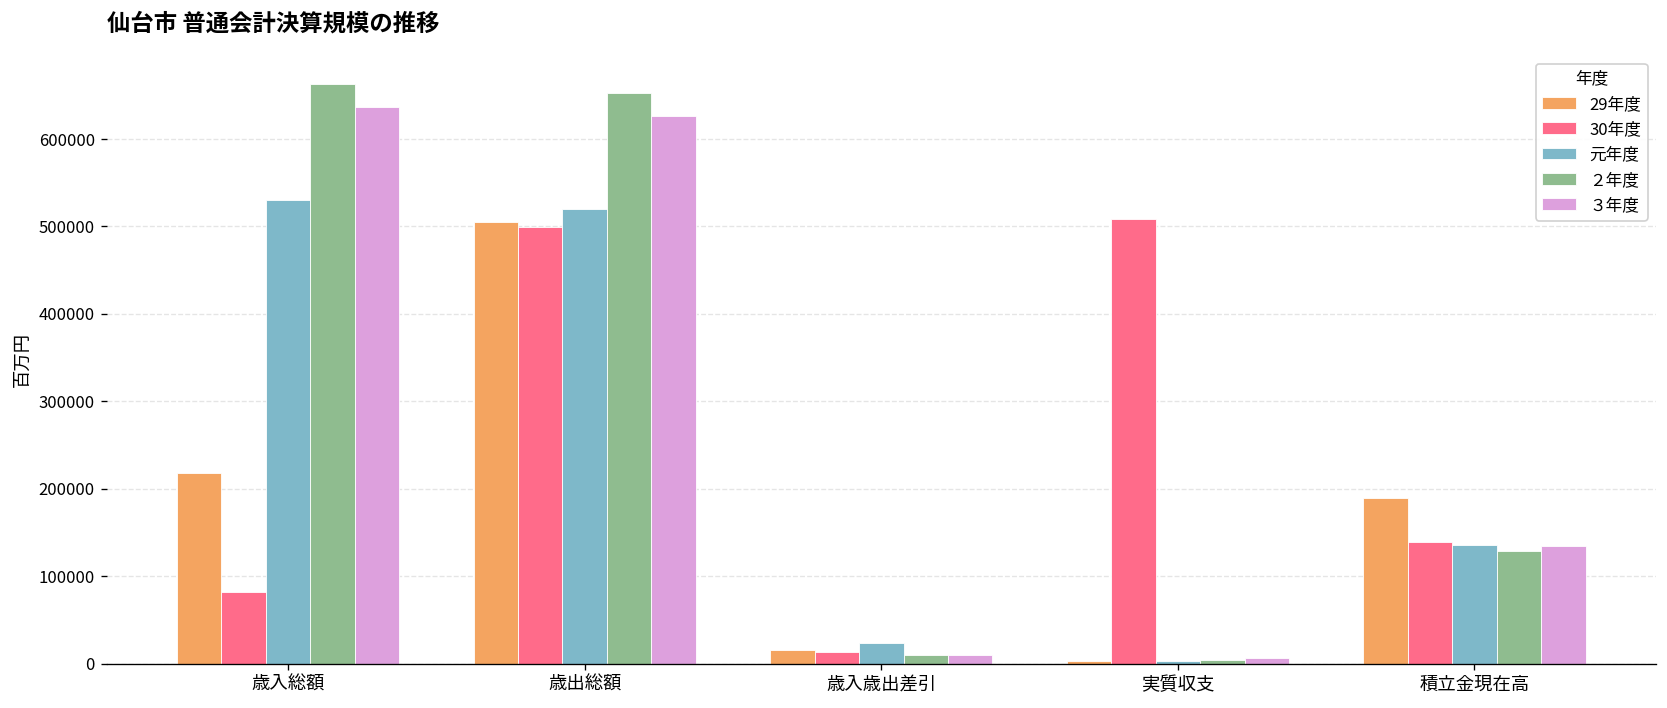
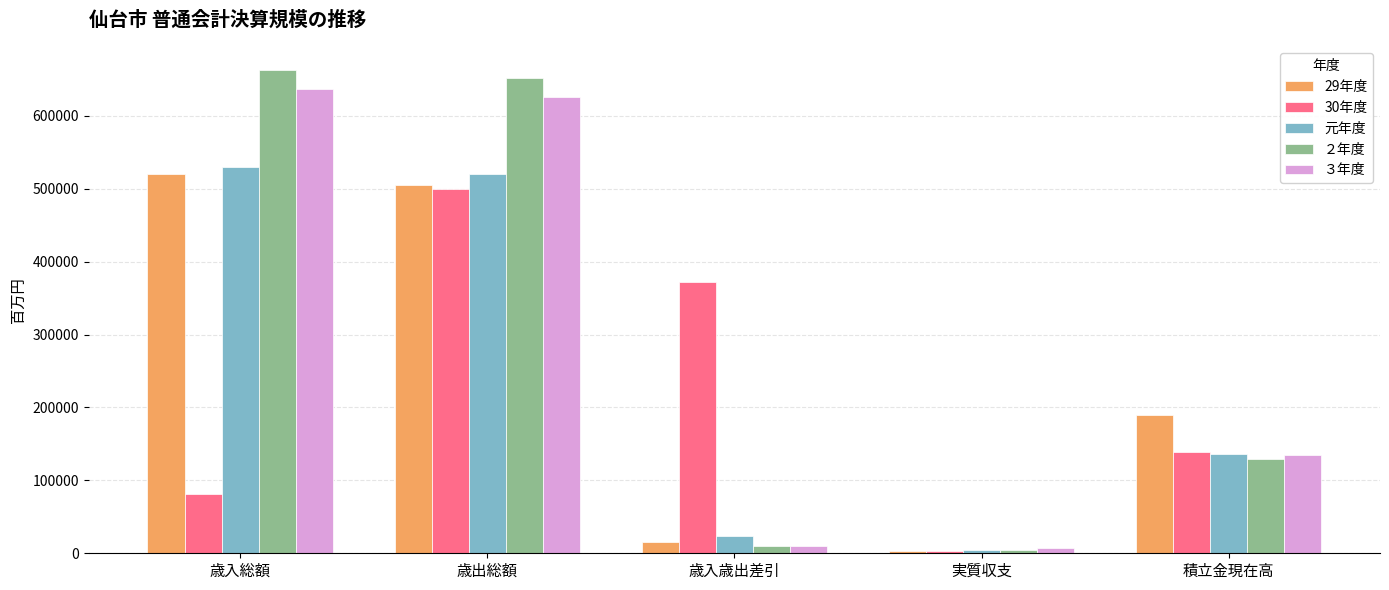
  {
    "29年度": {
-     "歳入総額": 220000,
+     "歳入総額": 520000,
      "歳出総額": 500000,
      "歳入歳出差引": 20000,
      "実質収支": 0,
      "積立金現在高": 190000
    },
    "30年度": {
      "歳入総額": 80000,
      "歳出総額": 500000,
-     "歳入歳出差引": 10000,
-     "実質収支": 510000,
+     "歳入歳出差引": 370000,
+     "実質収支": 0,
      "積立金現在高": 140000
    },
    "元年度": {
      "歳入総額": 530000,
      "歳出総額": 520000,
      "歳入歳出差引": 20000,
      "実質収支": 0,
      "積立金現在高": 140000
    },
    "２年度": {
      "歳入総額": 660000,
      "歳出総額": 650000,
      "歳入歳出差引": 10000,
      "実質収支": 0,
      "積立金現在高": 130000
    },
    "３年度": {
      "歳入総額": 640000,
      "歳出総額": 630000,
      "歳入歳出差引": 10000,
      "実質収支": 10000,
      "積立金現在高": 130000
    }
  }
